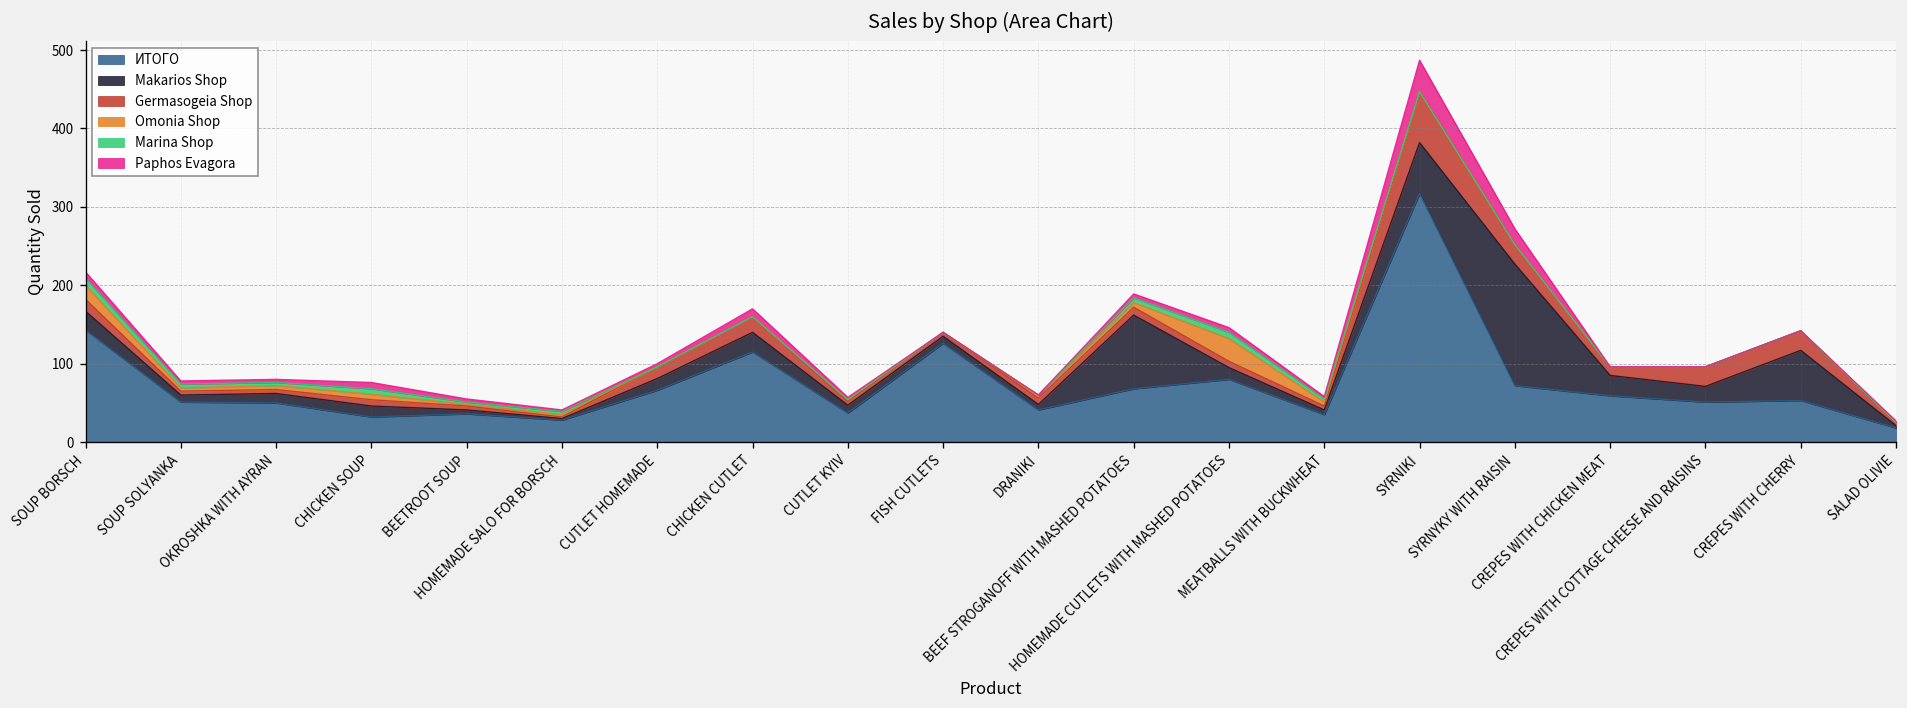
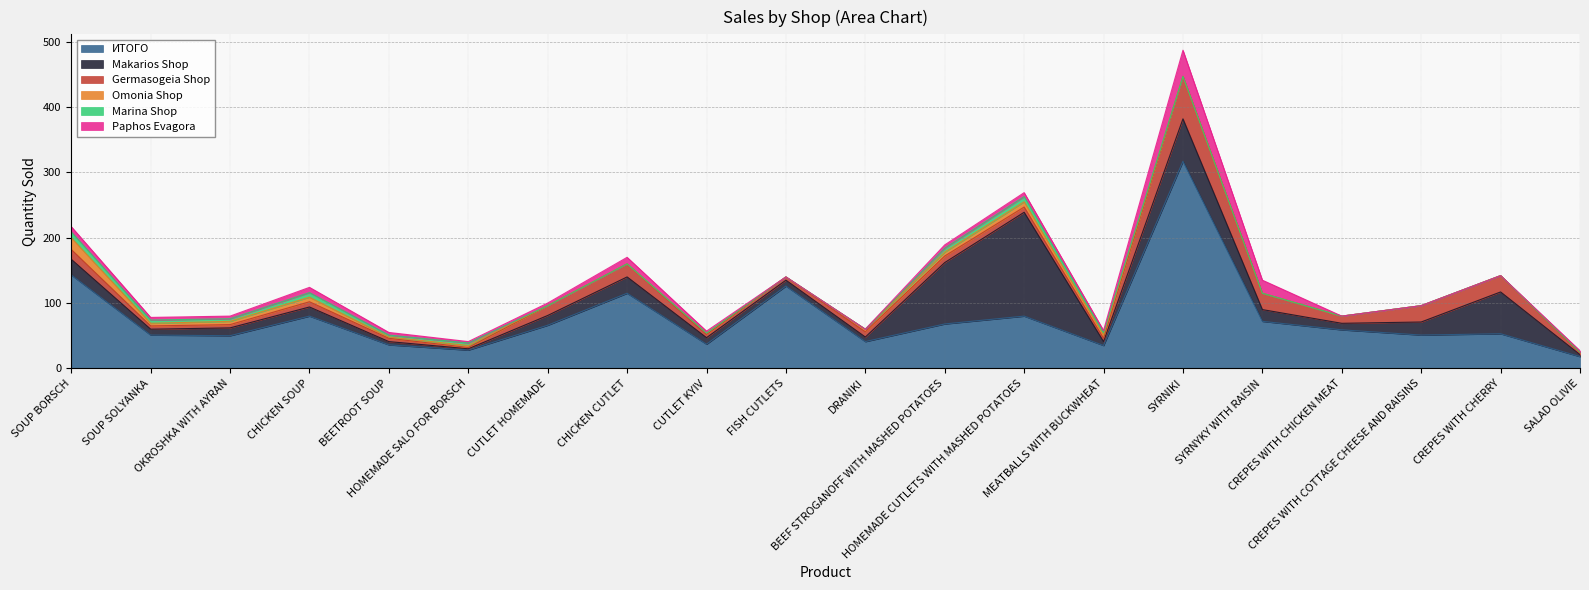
  {
    "ИТОГО": {
      "SOUP BORSCH": 140,
      "SOUP SOLYANKA": 50,
      "OKROSHKA WITH AYRAN": 50,
-     "CHICKEN SOUP": 30,
+     "CHICKEN SOUP": 80,
      "BEETROOT SOUP": 40,
      "CUTLET HOMEMADE": 70,
      "CHICKEN CUTLET": 120,
      "CUTLET KYIV": 40,
      "FISH CUTLETS": 130,
      "DRANIKI": 40,
      "BEEF STROGANOFF WITH MASHED POTATOES": 70,
      "HOMEMADE CUTLETS WITH MASHED POTATOES": 80,
      "MEATBALLS WITH BUCKWHEAT": 40,
      "SYRNIKI": 320,
      "SYRNYKY WITH RAISIN": 70,
      "CREPES WITH CHICKEN MEAT": 60,
      "CREPES WITH COTTAGE CHEESE AND RAISINS": 50,
      "CREPES WITH CHERRY": 50
    },
    "Makarios Shop": {
      "SOUP BORSCH": 20,
      "SOUP SOLYANKA": 10,
      "OKROSHKA WITH AYRAN": 10,
      "CHICKEN SOUP": 10,
      "BEETROOT SOUP": 10,
      "CUTLET HOMEMADE": 20,
      "CHICKEN CUTLET": 30,
      "CUTLET KYIV": 10,
      "FISH CUTLETS": 10,
      "DRANIKI": 10,
      "BEEF STROGANOFF WITH MASHED POTATOES": 90,
-     "HOMEMADE CUTLETS WITH MASHED POTATOES": 20,
+     "HOMEMADE CUTLETS WITH MASHED POTATOES": 160,
      "MEATBALLS WITH BUCKWHEAT": 10,
      "SYRNIKI": 70,
-     "SYRNYKY WITH RAISIN": 160,
-     "CREPES WITH CHICKEN MEAT": 30,
+     "SYRNYKY WITH RAISIN": 20,
+     "CREPES WITH CHICKEN MEAT": 10,
      "CREPES WITH COTTAGE CHEESE AND RAISINS": 20,
      "CREPES WITH CHERRY": 60
    },
    "Germasogeia Shop": {
      "SOUP BORSCH": 20,
      "SOUP SOLYANKA": 10,
      "OKROSHKA WITH AYRAN": 10,
      "CHICKEN SOUP": 10,
      "DRANIKI": 10,
      "BEEF STROGANOFF WITH MASHED POTATOES": 10,
      "HOMEMADE CUTLETS WITH MASHED POTATOES": 10,
      "MEATBALLS WITH BUCKWHEAT": 10
    },
    "Omonia Shop": {
      "SOUP BORSCH": 20,
      "SOUP SOLYANKA": 0,
      "OKROSHKA WITH AYRAN": 10,
      "CHICKEN SOUP": 10,
      "BEEF STROGANOFF WITH MASHED POTATOES": 10,
-     "HOMEMADE CUTLETS WITH MASHED POTATOES": 30,
+     "HOMEMADE CUTLETS WITH MASHED POTATOES": 10,
      "MEATBALLS WITH BUCKWHEAT": 10
    },
    "Marina Shop": {
      "SOUP BORSCH": 10,
      "SOUP SOLYANKA": 10,
      "OKROSHKA WITH AYRAN": 0,
      "CHICKEN SOUP": 10,
      "BEEF STROGANOFF WITH MASHED POTATOES": 10,
      "HOMEMADE CUTLETS WITH MASHED POTATOES": 10
    },
    "Paphos Evagora": {
      "SOUP BORSCH": 10,
      "SOUP SOLYANKA": 0,
      "OKROSHKA WITH AYRAN": 0,
      "CHICKEN SOUP": 10,
      "BEETROOT SOUP": 0,
      "CUTLET HOMEMADE": 0,
      "CHICKEN CUTLET": 10,
      "BEEF STROGANOFF WITH MASHED POTATOES": 10,
      "HOMEMADE CUTLETS WITH MASHED POTATOES": 10,
      "SYRNIKI": 40,
      "SYRNYKY WITH RAISIN": 20
    }
  }
